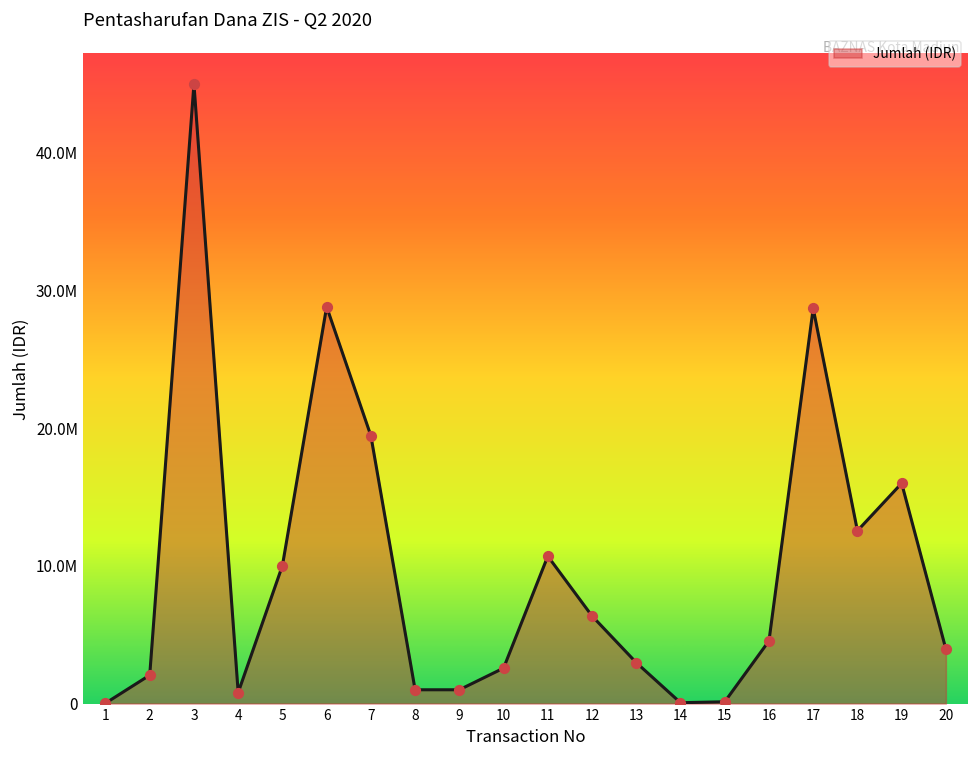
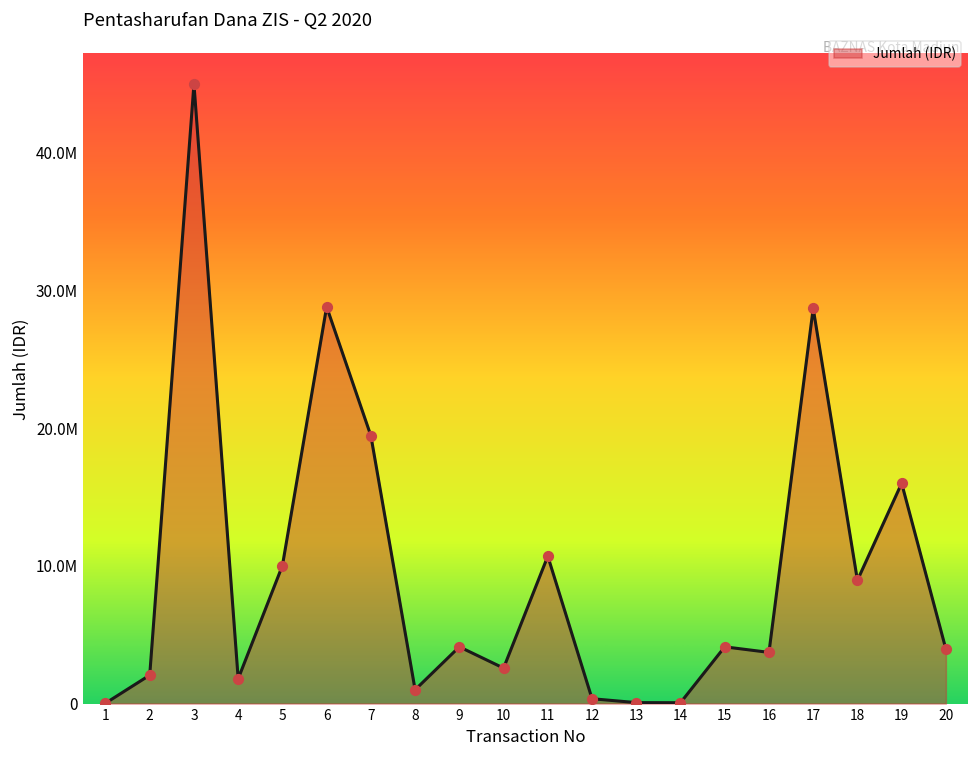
  {
    "1": 0,
    "2": 2100000,
    "3": 45000000,
-   "4": 800000,
+   "4": 1800000,
    "5": 10000000,
    "6": 28800000,
    "7": 19500000,
    "8": 1000000,
-   "9": 1000000,
+   "9": 4100000,
    "10": 2600000,
    "11": 10700000,
-   "12": 6400000,
-   "13": 3000000,
+   "12": 400000,
+   "13": 100000,
    "14": 100000,
-   "15": 100000,
-   "16": 4600000,
+   "15": 4100000,
+   "16": 3700000,
    "17": 28700000,
-   "18": 12600000,
+   "18": 9000000,
    "19": 16000000,
    "20": 4000000
  }
